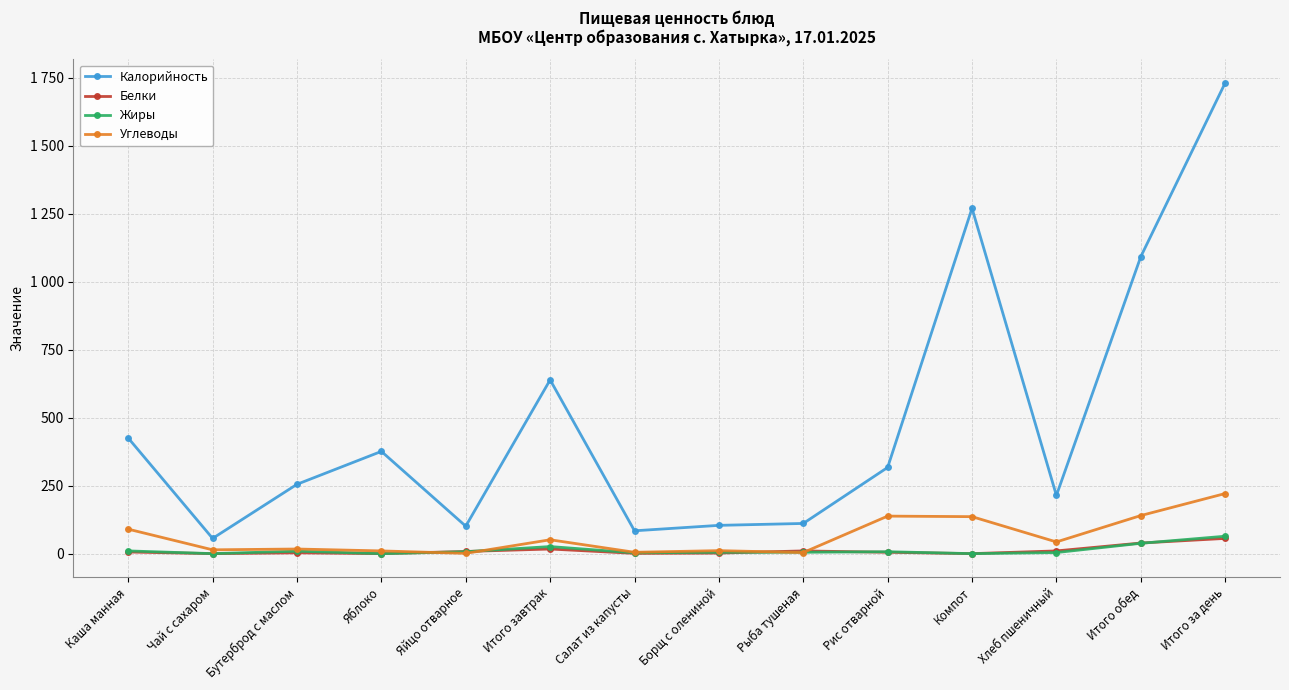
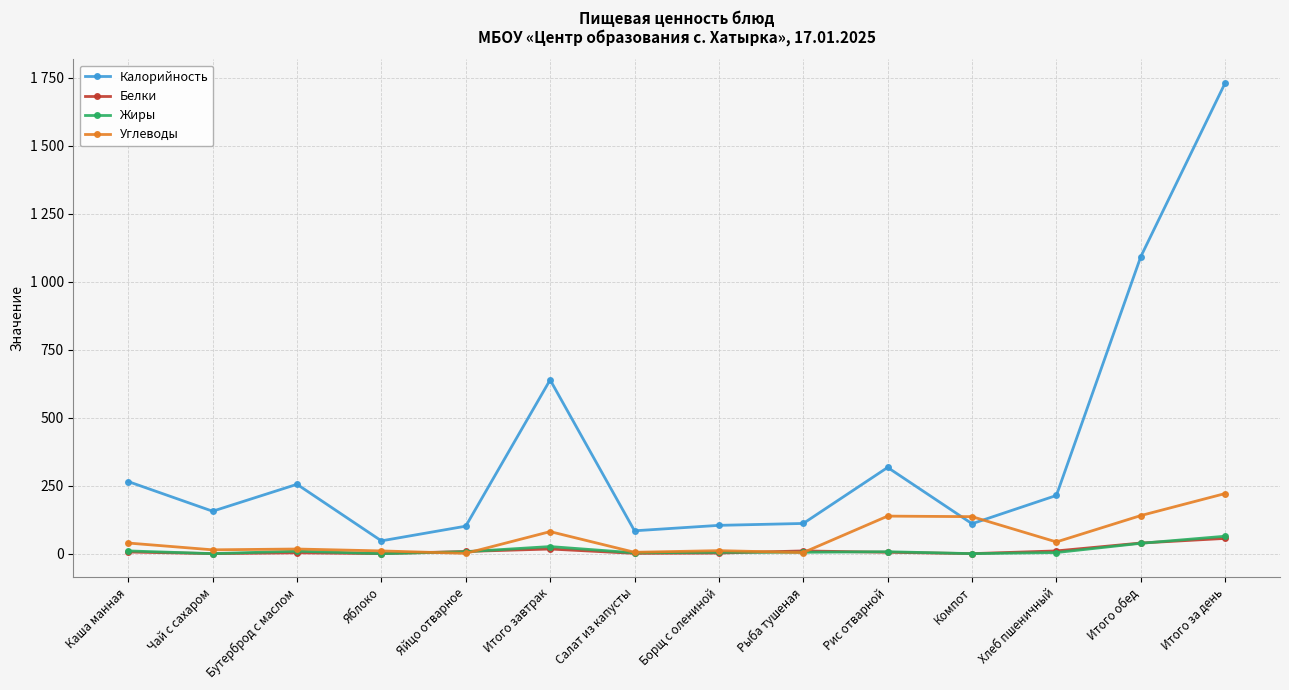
  {
    "Калорийность": {
-     "Каша манная": 430,
-     "Чай с сахаром": 60,
+     "Каша манная": 270,
+     "Чай с сахаром": 160,
      "Бутерброд с маслом": 260,
-     "Яблоко": 380,
+     "Яблоко": 50,
      "Яйцо отварное": 100,
      "Итого завтрак": 640,
      "Салат из капусты": 80,
      "Борщ с олениной": 100,
      "Рыба тушеная": 110,
      "Рис отварной": 320,
-     "Компот": 1270,
+     "Компот": 110,
      "Хлеб пшеничный": 210,
      "Итого обед": 1090,
      "Итого за день": 1730
    },
    "Углеводы": {
-     "Каша манная": 90,
+     "Каша манная": 40,
      "Чай с сахаром": 10,
      "Яблоко": 10,
-     "Итого завтрак": 50,
+     "Итого завтрак": 80,
      "Рис отварной": 140,
      "Компот": 140,
      "Хлеб пшеничный": 40,
      "Итого обед": 140,
      "Итого за день": 220
    }
  }
